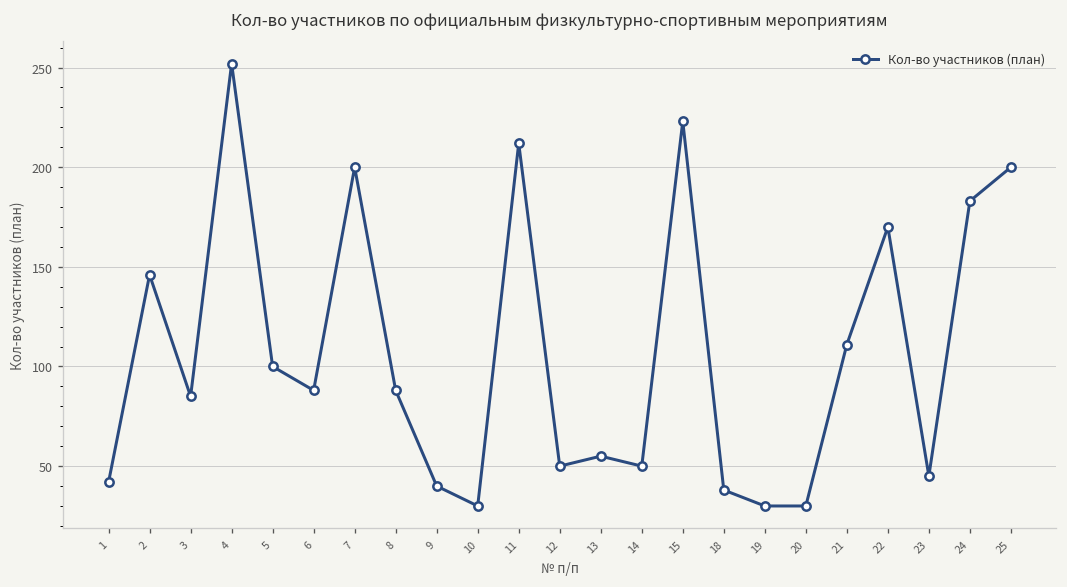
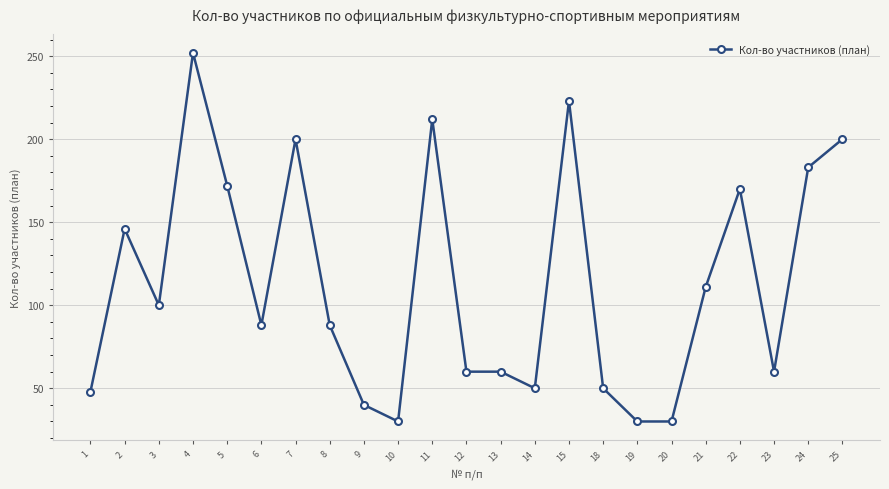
  {
-   "1": 42,
+   "1": 48,
    "2": 146,
-   "3": 85,
+   "3": 100,
    "4": 252,
-   "5": 100,
+   "5": 172,
    "6": 88,
    "7": 200,
    "8": 88,
    "9": 40,
    "10": 30,
    "11": 212,
-   "12": 50,
-   "13": 55,
+   "12": 60,
+   "13": 60,
    "14": 50,
    "15": 223,
-   "18": 38,
+   "18": 50,
    "19": 30,
    "20": 30,
    "21": 111,
    "22": 170,
-   "23": 45,
+   "23": 60,
    "24": 183,
    "25": 200
  }
